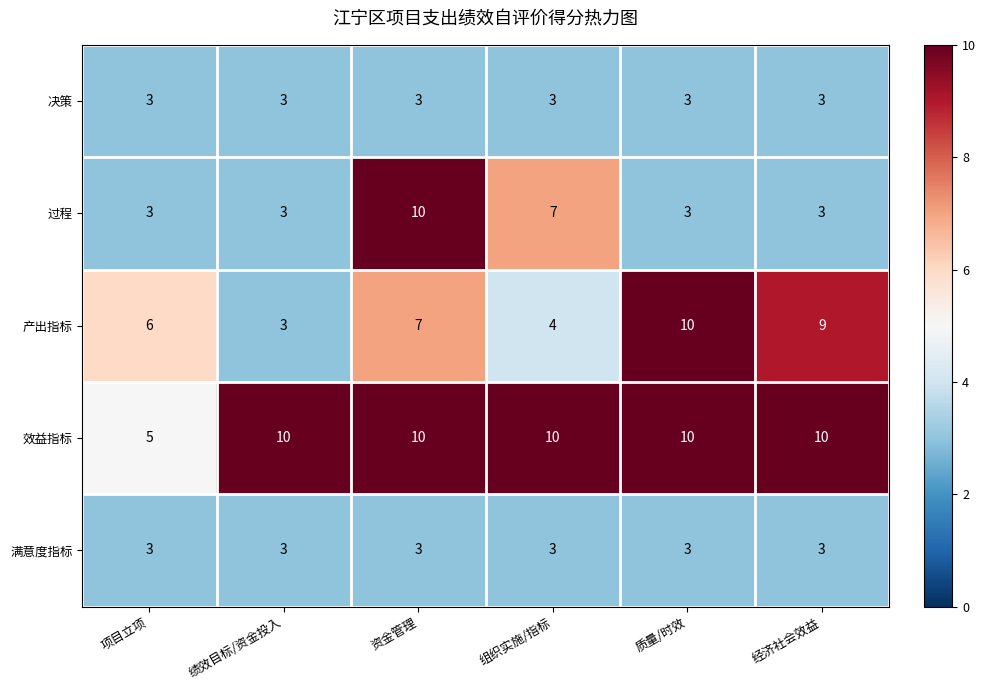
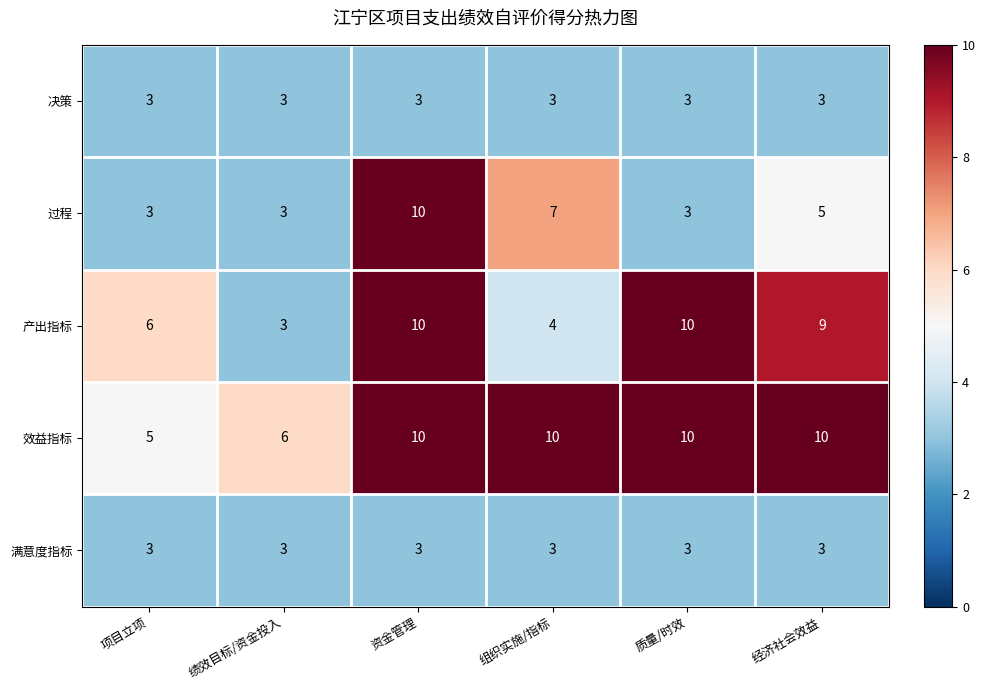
  {
    "决策": {
      "项目立项": 3,
      "绩效目标/资金投入": 3,
      "资金管理": 3,
      "组织实施/指标": 3,
      "质量/时效": 3,
      "经济社会效益": 3
    },
    "过程": {
      "项目立项": 3,
      "绩效目标/资金投入": 3,
      "资金管理": 10,
      "组织实施/指标": 7,
      "质量/时效": 3,
-     "经济社会效益": 3
+     "经济社会效益": 5
    },
    "产出指标": {
      "项目立项": 6,
      "绩效目标/资金投入": 3,
-     "资金管理": 7,
+     "资金管理": 10,
      "组织实施/指标": 4,
      "质量/时效": 10,
      "经济社会效益": 9
    },
    "效益指标": {
      "项目立项": 5,
-     "绩效目标/资金投入": 10,
+     "绩效目标/资金投入": 6,
      "资金管理": 10,
      "组织实施/指标": 10,
      "质量/时效": 10,
      "经济社会效益": 10
    },
    "满意度指标": {
      "项目立项": 3,
      "绩效目标/资金投入": 3,
      "资金管理": 3,
      "组织实施/指标": 3,
      "质量/时效": 3,
      "经济社会效益": 3
    }
  }
